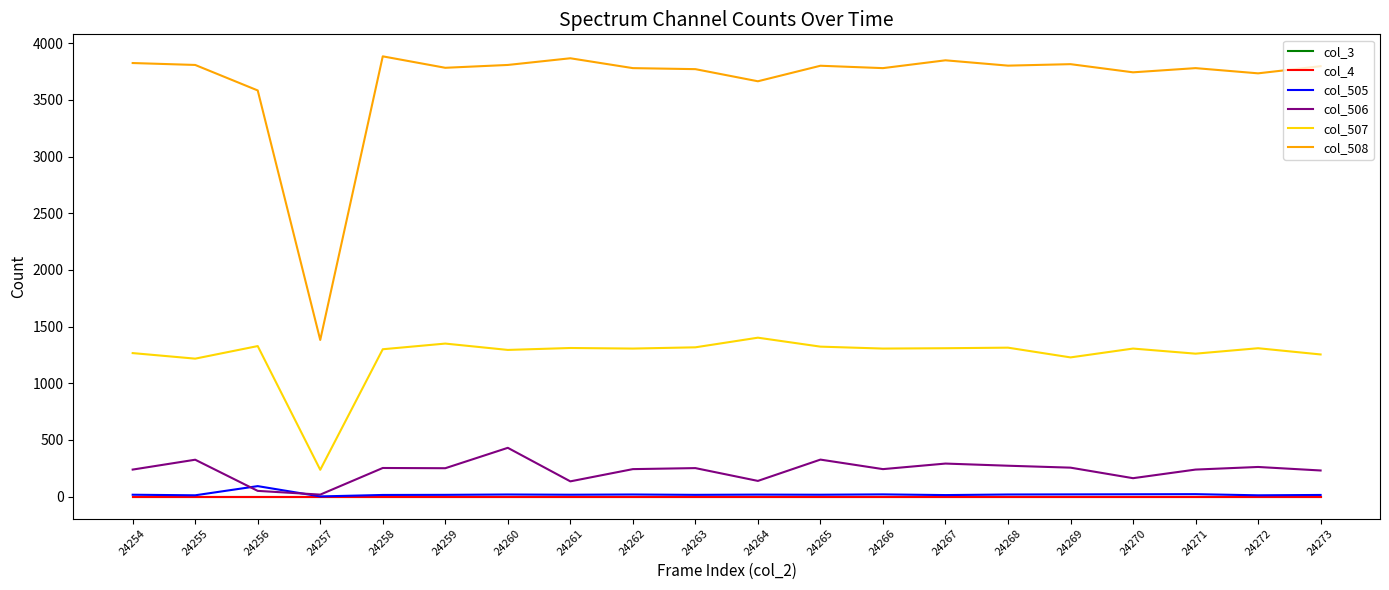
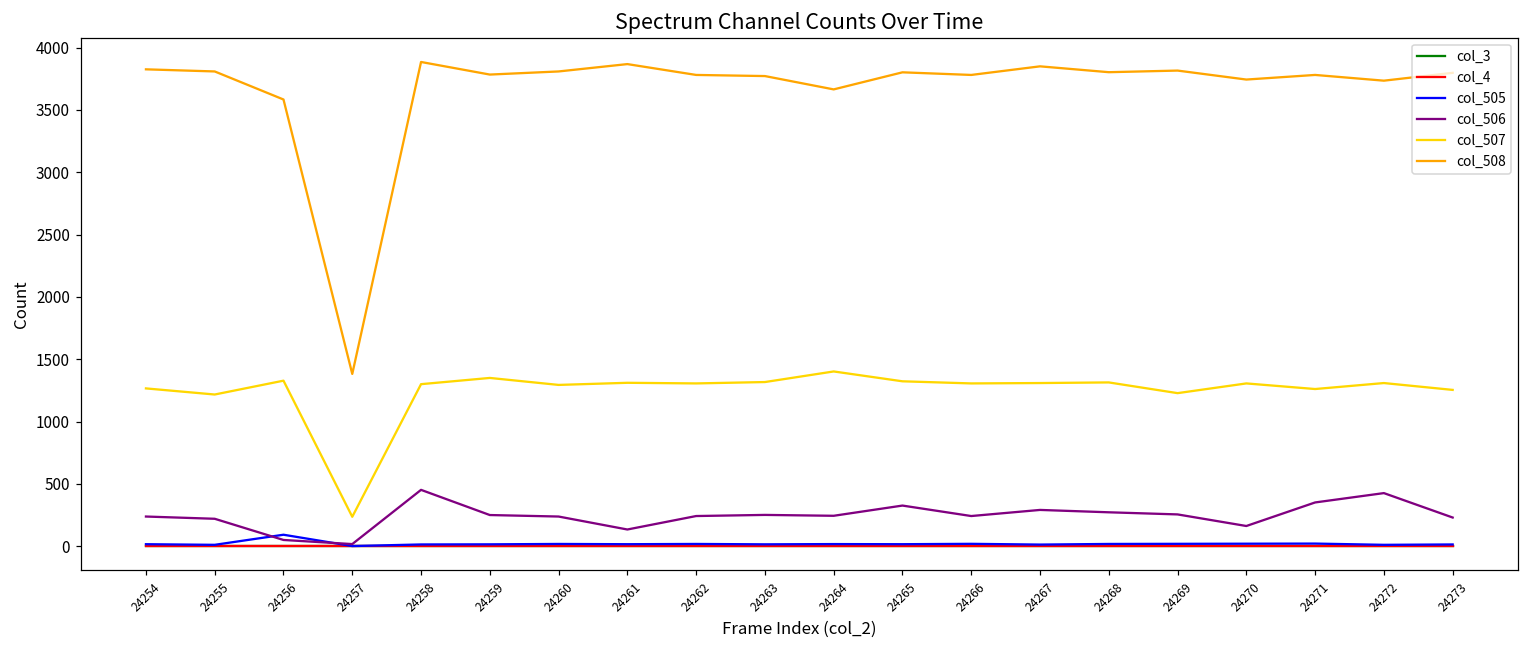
  {
    "col_4": {
      "24256": 0
    },
    "col_505": {
      "24256": 90
    },
    "col_506": {
      "24254": 240,
-     "24255": 330,
+     "24255": 220,
      "24256": 50,
-     "24258": 250,
+     "24258": 450,
      "24259": 250,
-     "24260": 430,
+     "24260": 240,
      "24261": 130,
      "24262": 240,
      "24263": 250,
-     "24264": 140,
+     "24264": 240,
      "24265": 330,
      "24266": 240,
      "24267": 290,
      "24268": 270,
      "24269": 260,
      "24270": 160,
-     "24271": 240,
-     "24272": 260,
+     "24271": 350,
+     "24272": 430,
      "24273": 230
    }
  }
